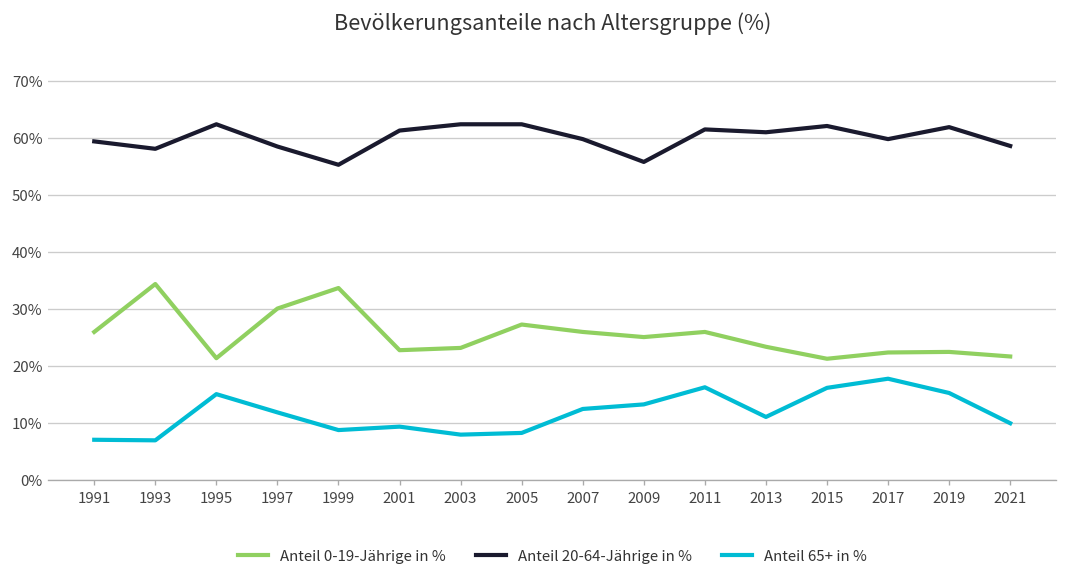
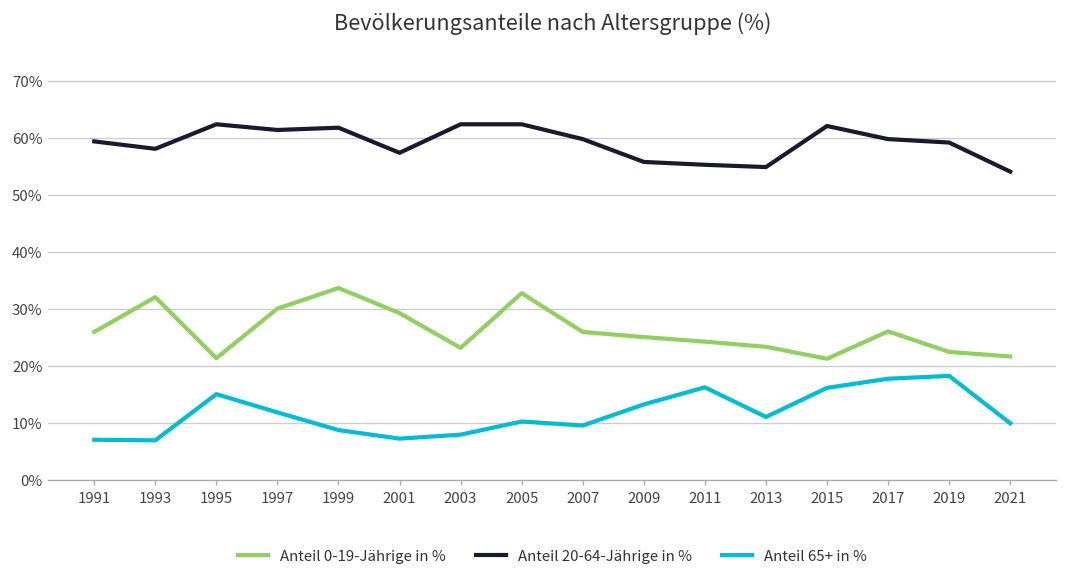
  {
    "Anteil 0-19-Jährige in %": {
      "1991": "26%",
-     "1993": "34%",
+     "1993": "32%",
      "1995": "21%",
      "1997": "30%",
      "1999": "34%",
-     "2001": "23%",
+     "2001": "29%",
      "2003": "23%",
-     "2005": "27%",
+     "2005": "33%",
      "2007": "26%",
      "2009": "25%",
-     "2011": "26%",
+     "2011": "24%",
      "2013": "23%",
      "2015": "21%",
-     "2017": "22%",
+     "2017": "26%",
      "2019": "23%",
      "2021": "22%"
    },
    "Anteil 20-64-Jährige in %": {
      "1991": "59%",
      "1993": "58%",
      "1995": "62%",
-     "1997": "59%",
-     "1999": "55%",
-     "2001": "61%",
+     "1997": "61%",
+     "1999": "62%",
+     "2001": "57%",
      "2003": "62%",
      "2005": "62%",
      "2007": "60%",
      "2009": "56%",
-     "2011": "62%",
-     "2013": "61%",
+     "2011": "55%",
+     "2013": "55%",
      "2015": "62%",
      "2017": "60%",
-     "2019": "62%",
-     "2021": "59%"
+     "2019": "59%",
+     "2021": "54%"
    },
    "Anteil 65+ in %": {
      "1991": "7%",
      "1993": "7%",
      "1995": "15%",
      "1997": "12%",
      "1999": "9%",
-     "2001": "9%",
+     "2001": "7%",
      "2003": "8%",
-     "2005": "8%",
-     "2007": "13%",
+     "2005": "10%",
+     "2007": "10%",
      "2009": "13%",
      "2011": "16%",
      "2013": "11%",
      "2015": "16%",
      "2017": "18%",
-     "2019": "15%",
+     "2019": "18%",
      "2021": "10%"
    }
  }
